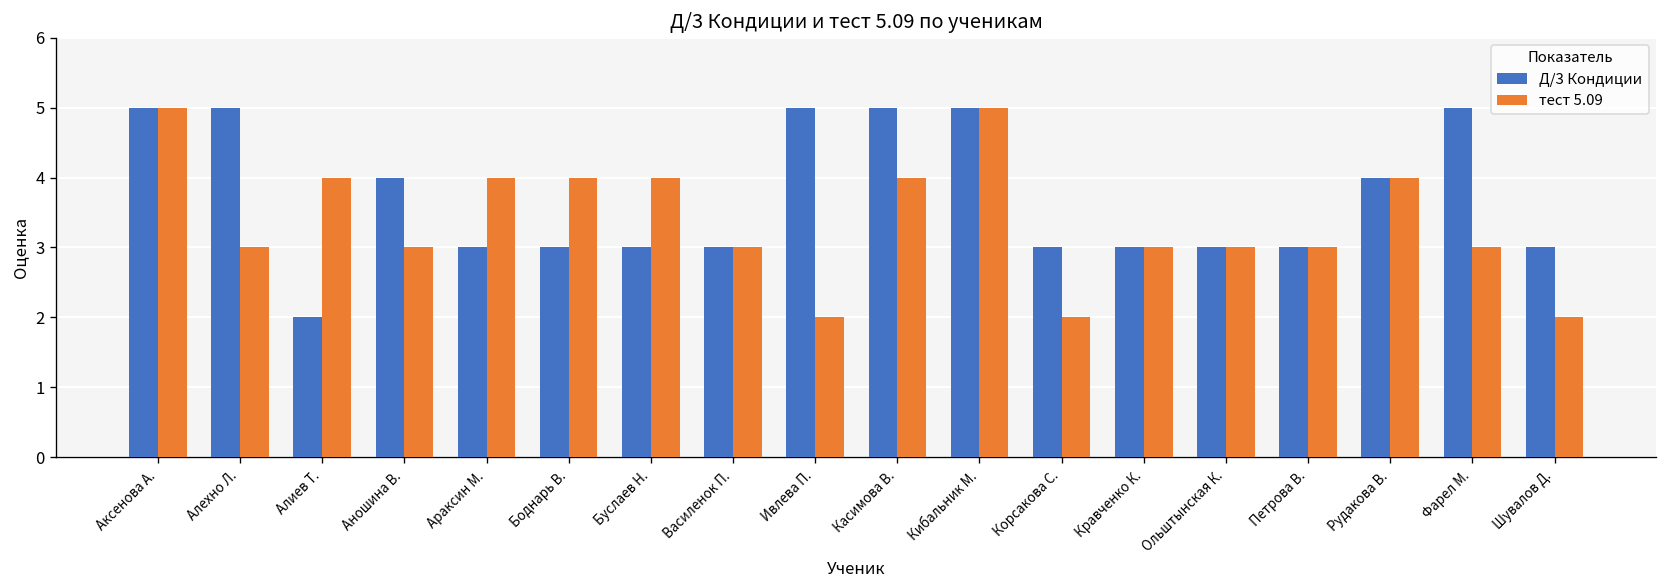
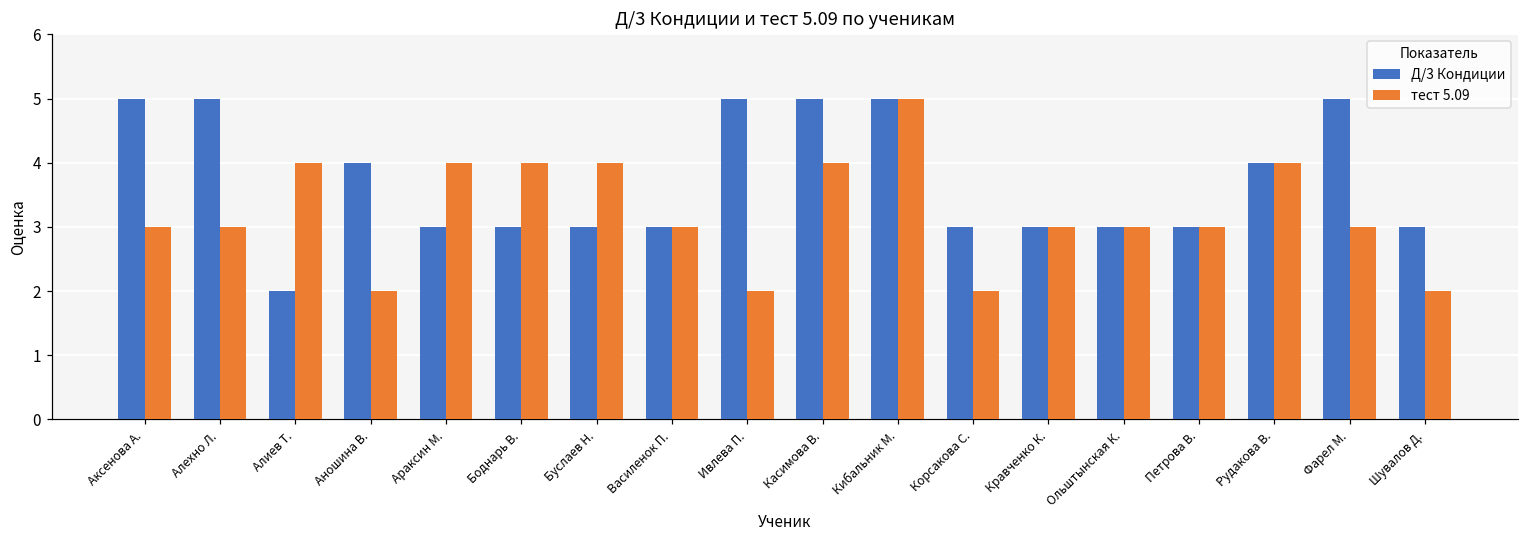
  {
    "Д/3 Кондиции": {
      "Аксенова А.": 5,
      "Алехно Л.": 5,
      "Алиев Т.": 2,
      "Аношина В.": 4,
      "Араксин М.": 3,
      "Боднарь В.": 3,
      "Буслаев Н.": 3,
      "Василенок П.": 3,
      "Ивлева П.": 5,
      "Касимова В.": 5,
      "Кибальник М.": 5,
      "Корсакова С.": 3,
      "Кравченко К.": 3,
      "Ольштынская К.": 3,
      "Петрова В.": 3,
      "Рудакова В.": 4,
      "Фарел М.": 5,
      "Шувалов Д.": 3
    },
    "тест 5.09": {
-     "Аксенова А.": 5,
+     "Аксенова А.": 3,
      "Алехно Л.": 3,
      "Алиев Т.": 4,
-     "Аношина В.": 3,
+     "Аношина В.": 2,
      "Араксин М.": 4,
      "Боднарь В.": 4,
      "Буслаев Н.": 4,
      "Василенок П.": 3,
      "Ивлева П.": 2,
      "Касимова В.": 4,
      "Кибальник М.": 5,
      "Корсакова С.": 2,
      "Кравченко К.": 3,
      "Ольштынская К.": 3,
      "Петрова В.": 3,
      "Рудакова В.": 4,
      "Фарел М.": 3,
      "Шувалов Д.": 2
    }
  }
